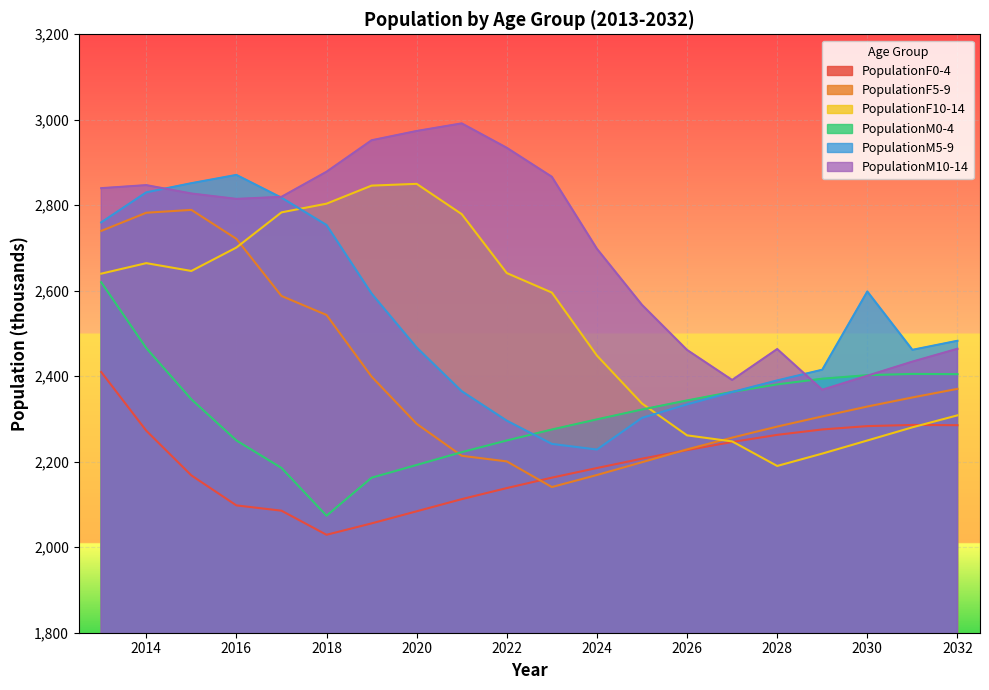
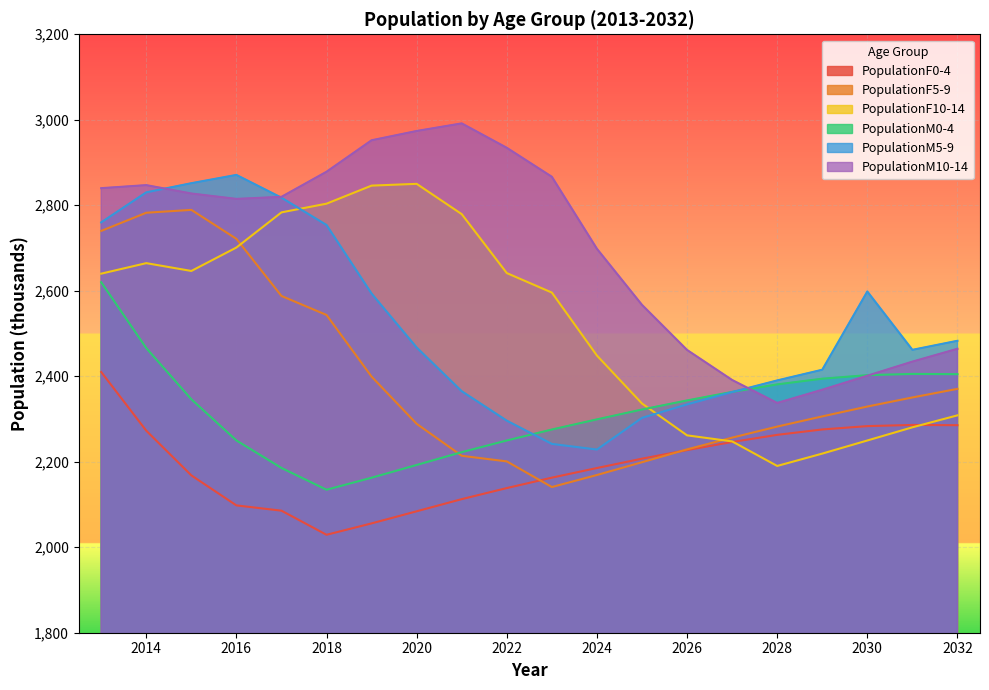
  {
    "PopulationF10-14": {
      "2014": "2,660",
      "2016": "2,700",
      "2018": "2,800",
      "2020": "2,850",
      "2022": "2,640",
      "2024": "2,450",
      "2026": "2,260",
      "2028": "2,190",
      "2030": "2,250",
      "2032": "2,310"
    },
    "PopulationM0-4": {
      "2014": "2,470",
      "2016": "2,250",
-     "2018": "2,070",
+     "2018": "2,130",
      "2020": "2,190",
      "2022": "2,250",
      "2024": "2,300",
      "2026": "2,340",
      "2028": "2,380",
      "2032": "2,400"
    },
    "PopulationM5-9": {
      "2014": "2,830",
      "2016": "2,870",
      "2018": "2,750",
      "2020": "2,470",
      "2022": "2,300",
      "2024": "2,230",
      "2026": "2,330",
      "2028": "2,390",
      "2030": "2,600",
      "2032": "2,480"
    },
    "PopulationM10-14": {
      "2014": "2,850",
      "2016": "2,810",
      "2018": "2,880",
      "2020": "2,970",
      "2022": "2,930",
      "2024": "2,700",
      "2026": "2,460",
-     "2028": "2,460",
+     "2028": "2,340",
      "2032": "2,460"
    }
  }
